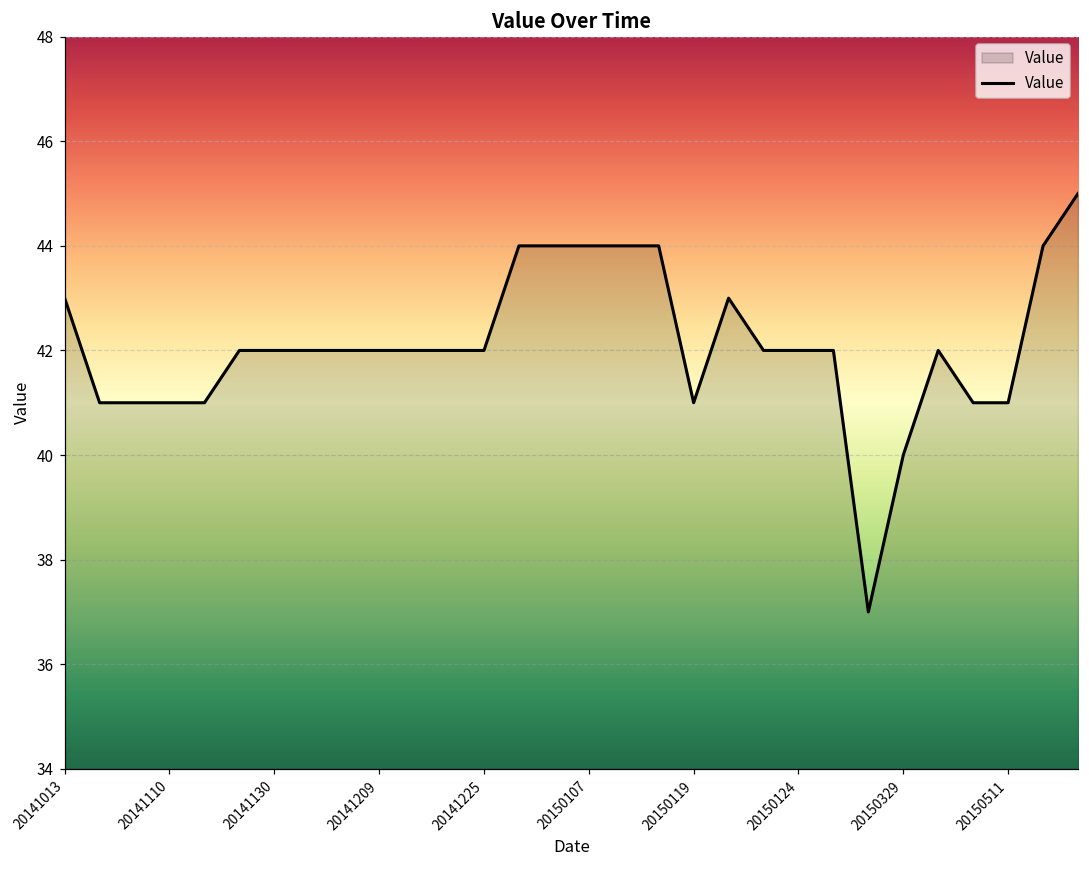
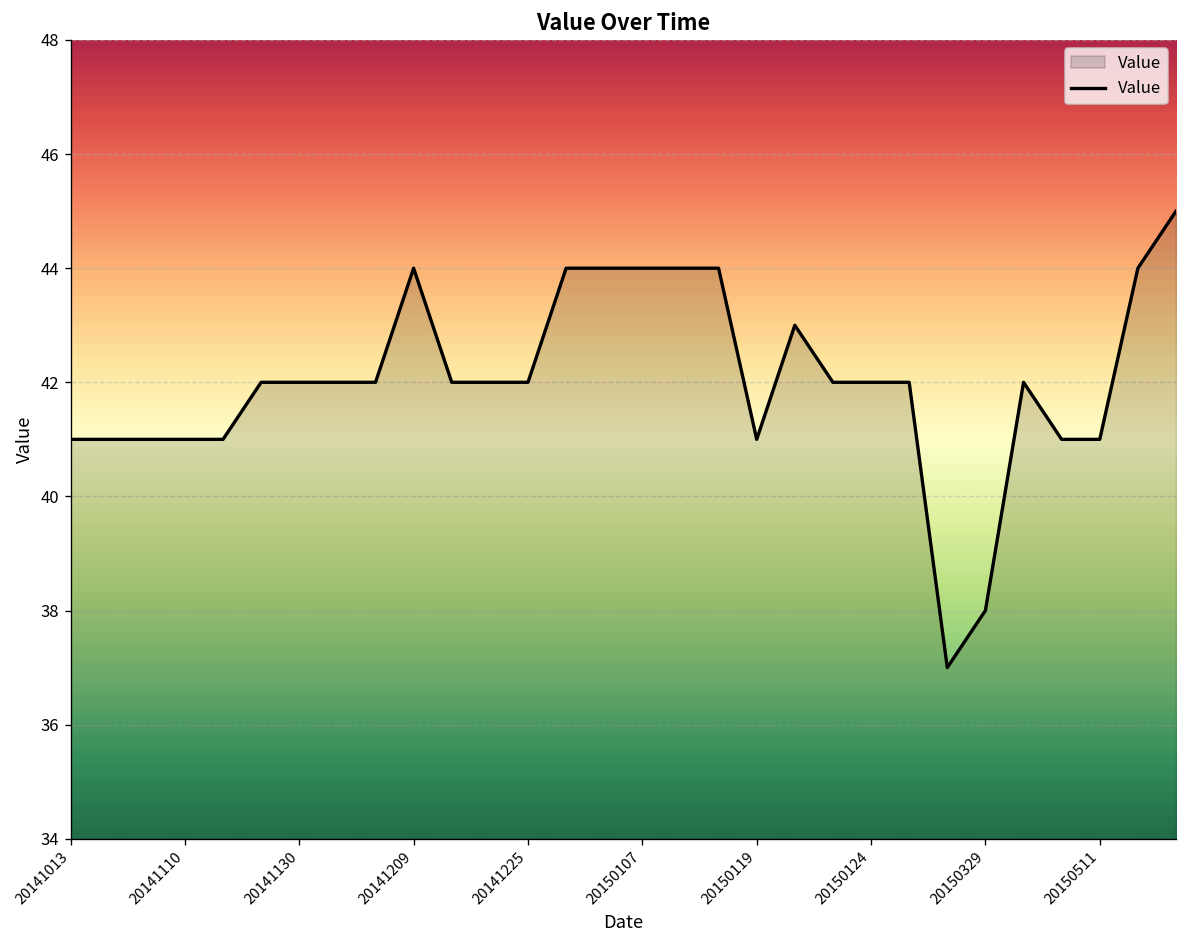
  {
-   "20141013": 43,
+   "20141013": 41,
    "20141110": 41,
    "20141130": 42,
-   "20141209": 42,
+   "20141209": 44,
    "20141225": 42,
    "20150107": 44,
    "20150119": 41,
-   "20150329": 40
+   "20150329": 38
  }
